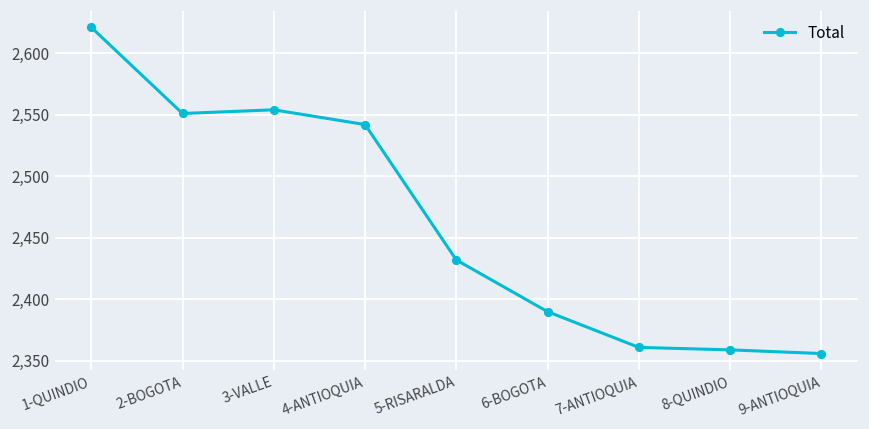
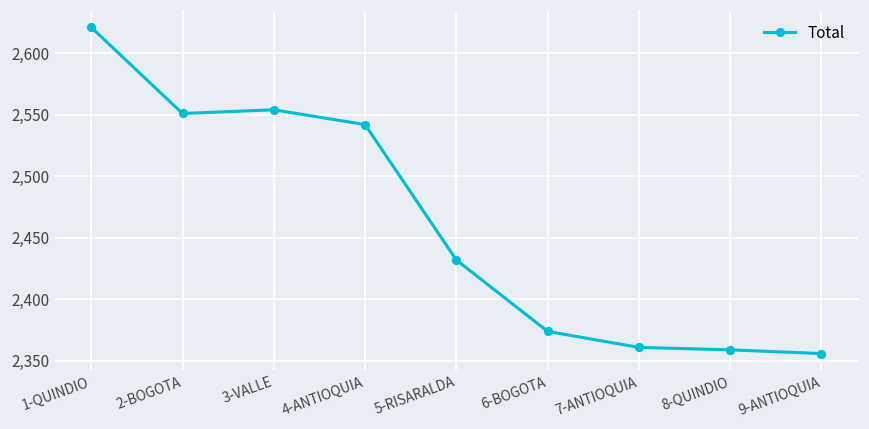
  {
    "1-QUINDIO": "2,621",
    "2-BOGOTA": "2,551",
    "3-VALLE": "2,554",
    "4-ANTIOQUIA": "2,542",
    "5-RISARALDA": "2,432",
-   "6-BOGOTA": "2,390",
+   "6-BOGOTA": "2,374",
    "7-ANTIOQUIA": "2,361",
    "8-QUINDIO": "2,359",
    "9-ANTIOQUIA": "2,356"
  }
